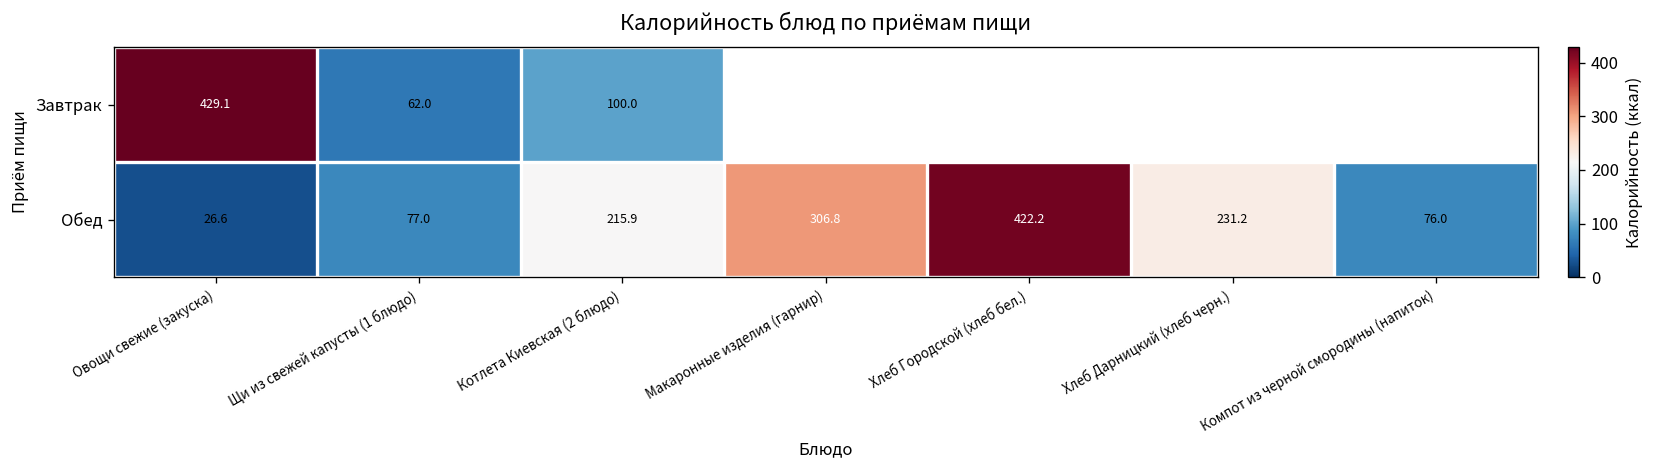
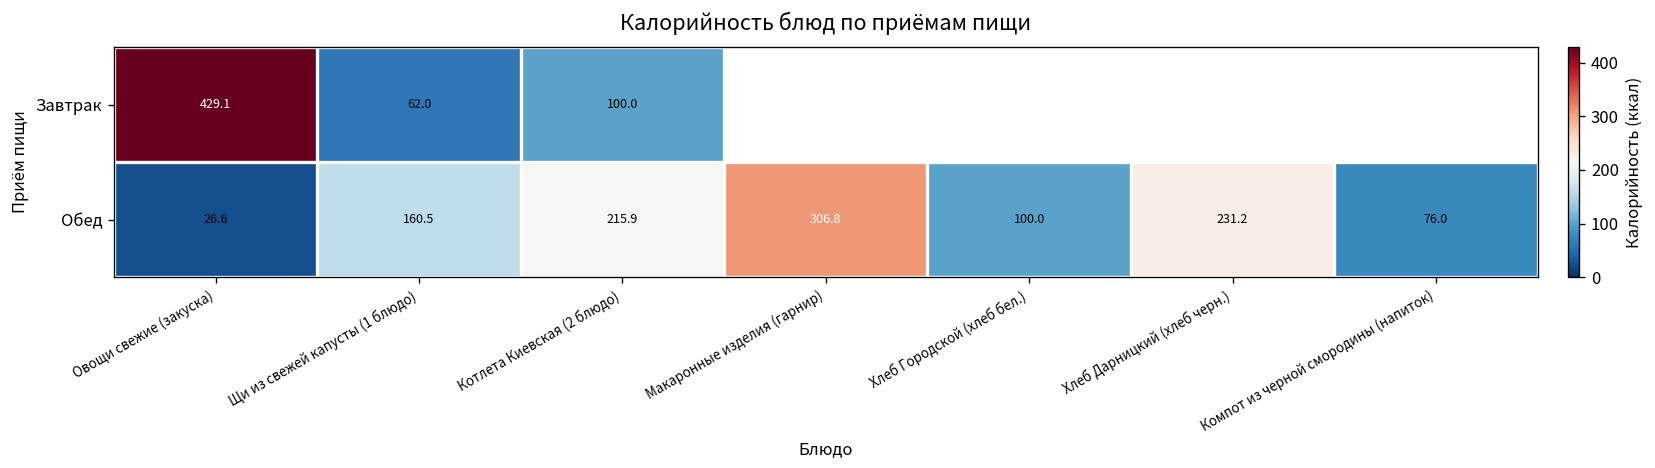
  {
    "Завтрак": {
      "Овощи свежие (закуска)": 429.1,
      "Щи из свежей капусты (1 блюдо)": 62.0,
      "Котлета Киевская (2 блюдо)": 100.0
    },
    "Обед": {
      "Овощи свежие (закуска)": 26.6,
-     "Щи из свежей капусты (1 блюдо)": 77.0,
+     "Щи из свежей капусты (1 блюдо)": 160.5,
      "Котлета Киевская (2 блюдо)": 215.9,
      "Макаронные изделия (гарнир)": 306.8,
-     "Хлеб Городской (хлеб бел.)": 422.2,
+     "Хлеб Городской (хлеб бел.)": 100.0,
      "Хлеб Дарницкий (хлеб черн.)": 231.2,
      "Компот из черной смородины (напиток)": 76.0
    }
  }
